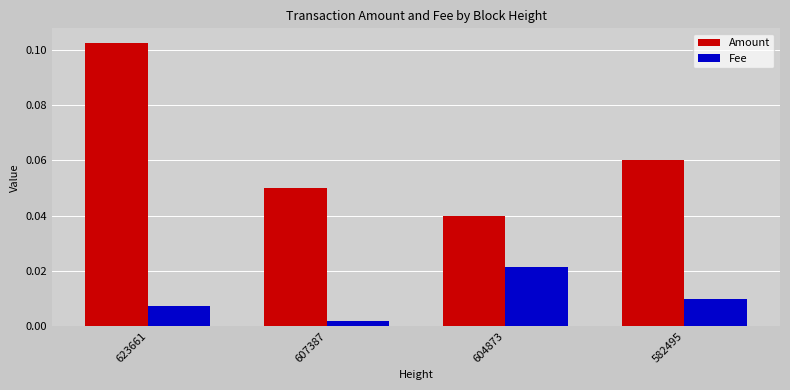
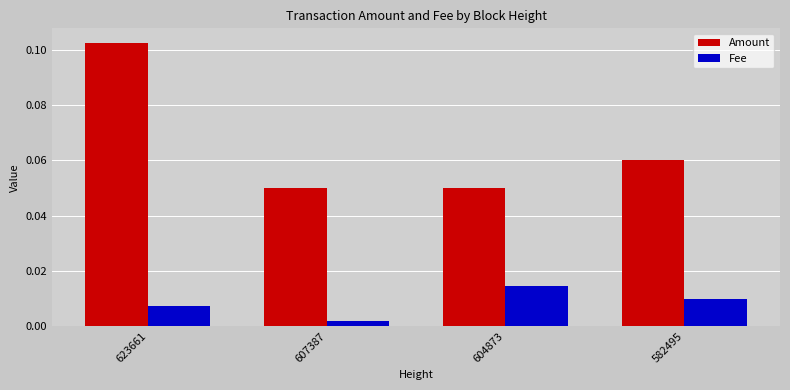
  {
    "Amount": {
      "623661": 0.103,
      "607387": 0.05,
-     "604873": 0.04,
+     "604873": 0.05,
      "582495": 0.06
    },
    "Fee": {
      "623661": 0.007,
      "607387": 0.002,
-     "604873": 0.021,
+     "604873": 0.015,
      "582495": 0.010
    }
  }
